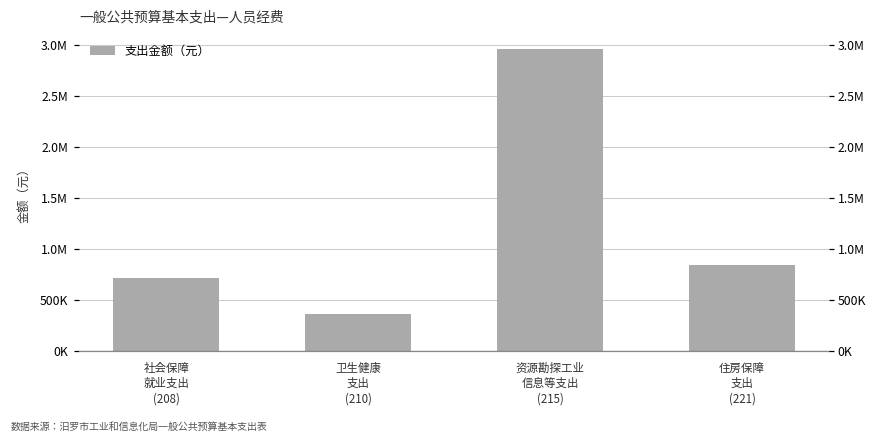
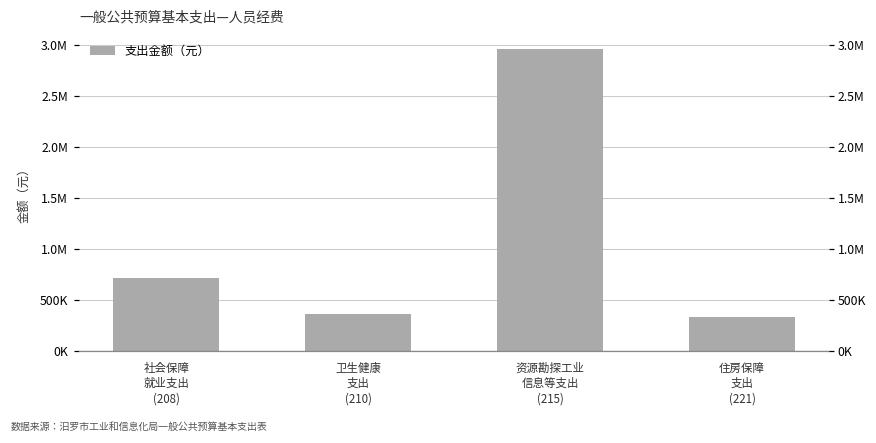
  {
    "社会保障 就业支出 (208)": 700000,
    "卫生健康 支出 (210)": 400000,
    "资源勘探工业 信息等支出 (215)": 3000000,
-   "住房保障 支出 (221)": 800000
+   "住房保障 支出 (221)": 300000
  }
